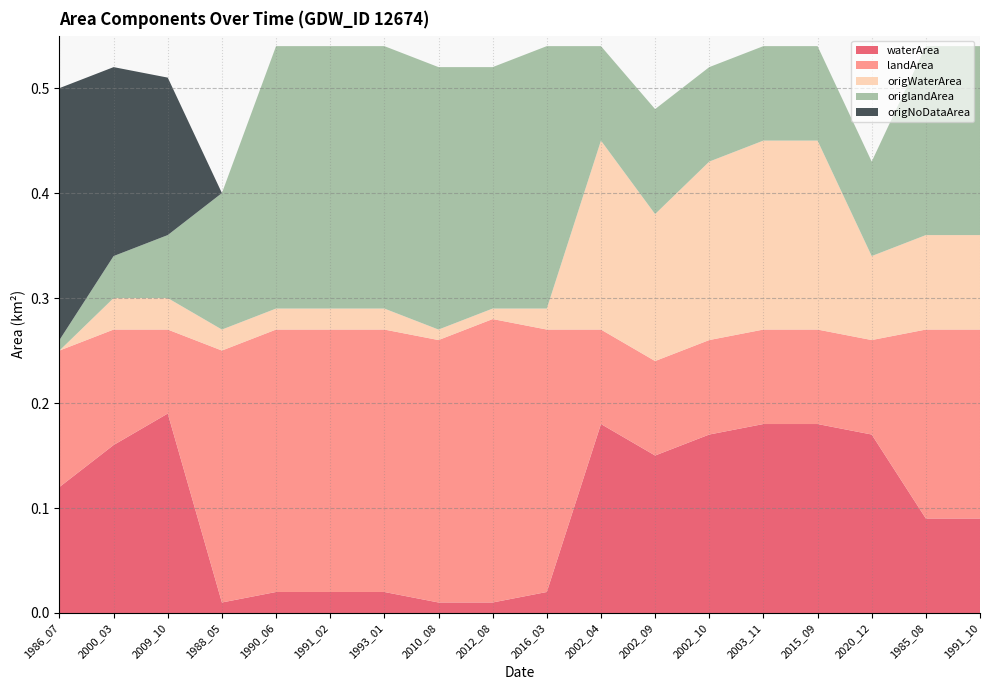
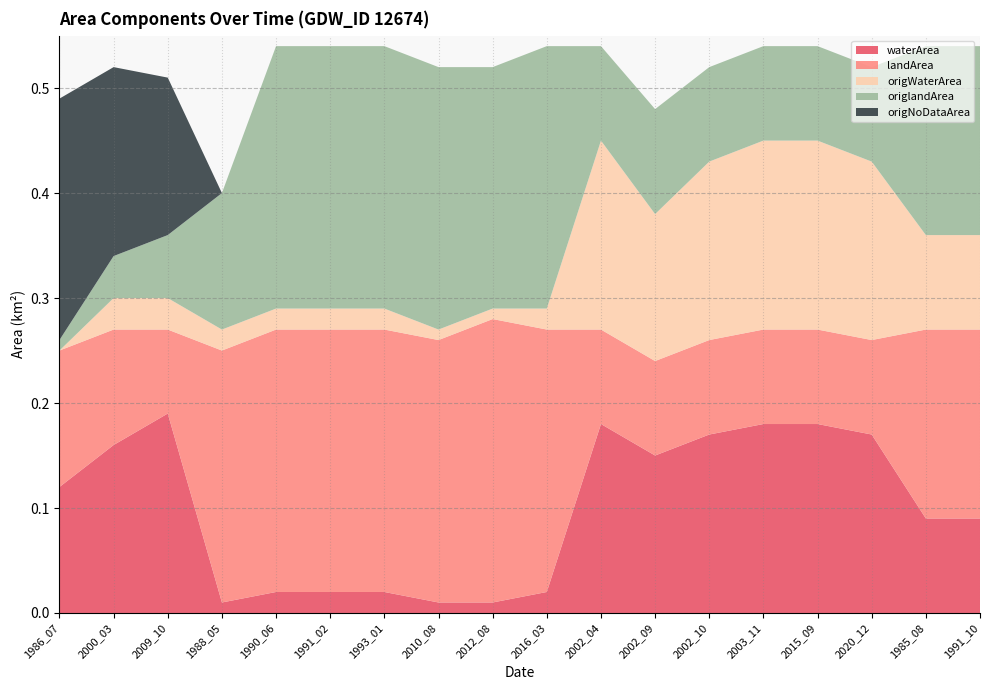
  {
    "waterArea": {
      "1986_07": 0.12,
      "2000_03": 0.16,
      "2009_10": 0.19,
      "1988_05": 0.01,
      "1990_06": 0.02,
      "1991_02": 0.02,
      "1993_01": 0.02,
      "2010_08": 0.01,
      "2012_08": 0.01,
      "2016_03": 0.02,
      "2002_04": 0.18,
      "2002_09": 0.15,
      "2002_10": 0.17,
      "2003_11": 0.18,
      "2015_09": 0.18,
      "2020_12": 0.17,
      "1985_08": 0.09,
      "1991_10": 0.09
    },
    "landArea": {
      "2000_03": 0.11,
      "2009_10": 0.08,
      "1988_05": 0.24,
      "1990_06": 0.25,
      "1991_02": 0.25,
      "1993_01": 0.25,
      "2010_08": 0.25,
      "2012_08": 0.27,
      "2016_03": 0.25,
      "2002_04": 0.09,
      "2002_09": 0.09,
      "2002_10": 0.09,
      "2003_11": 0.09,
      "2015_09": 0.09,
      "2020_12": 0.09,
      "1985_08": 0.18,
      "1991_10": 0.18
    },
    "origWaterArea": {
      "2000_03": 0.03,
      "2009_10": 0.03,
      "1988_05": 0.02,
      "1990_06": 0.02,
      "1991_02": 0.02,
      "1993_01": 0.02,
      "2010_08": 0.01,
      "2012_08": 0.01,
      "2016_03": 0.02,
      "2002_04": 0.18,
      "2002_09": 0.14,
      "2002_10": 0.17,
      "2003_11": 0.18,
      "2015_09": 0.18,
-     "2020_12": 0.08,
+     "2020_12": 0.17,
      "1985_08": 0.09,
      "1991_10": 0.09
    },
    "origlandArea": {
      "1986_07": 0.01,
      "2000_03": 0.04,
      "2009_10": 0.06
    },
    "origNoDataArea": {
-     "1986_07": 0.24,
+     "1986_07": 0.23,
      "2000_03": 0.18,
      "2009_10": 0.15
    }
  }
